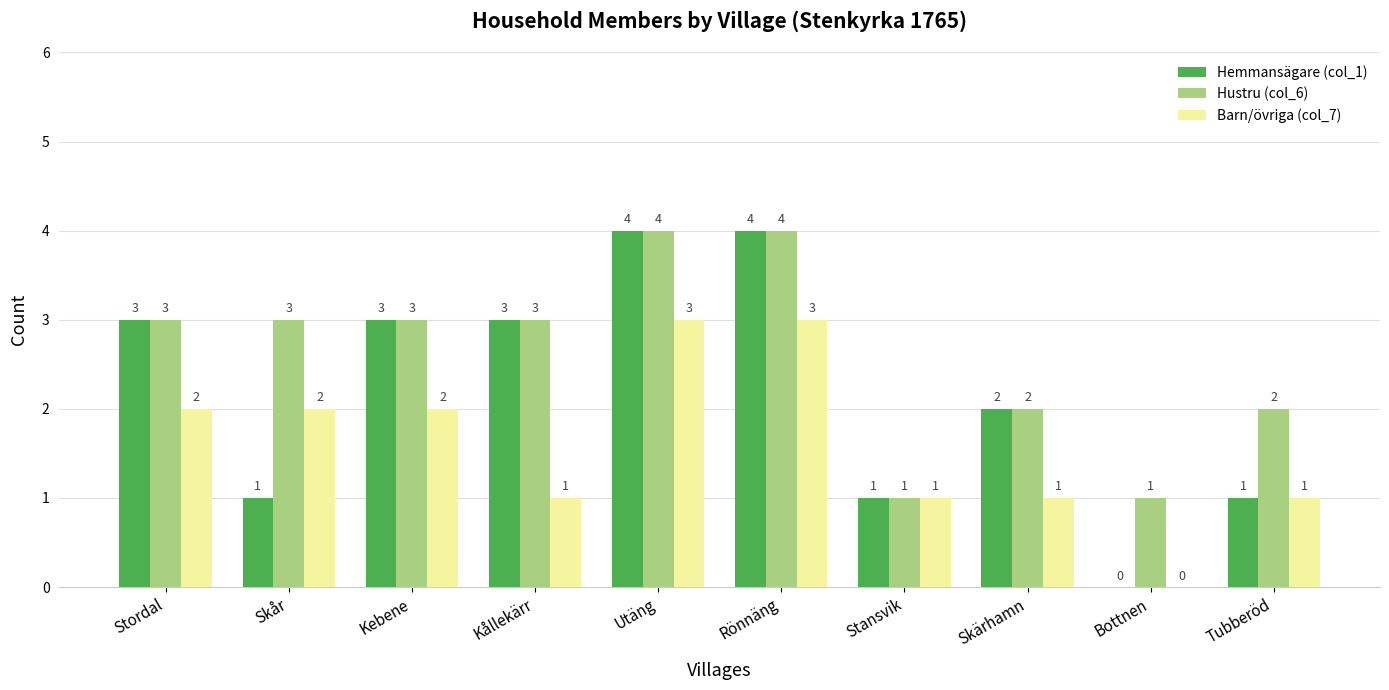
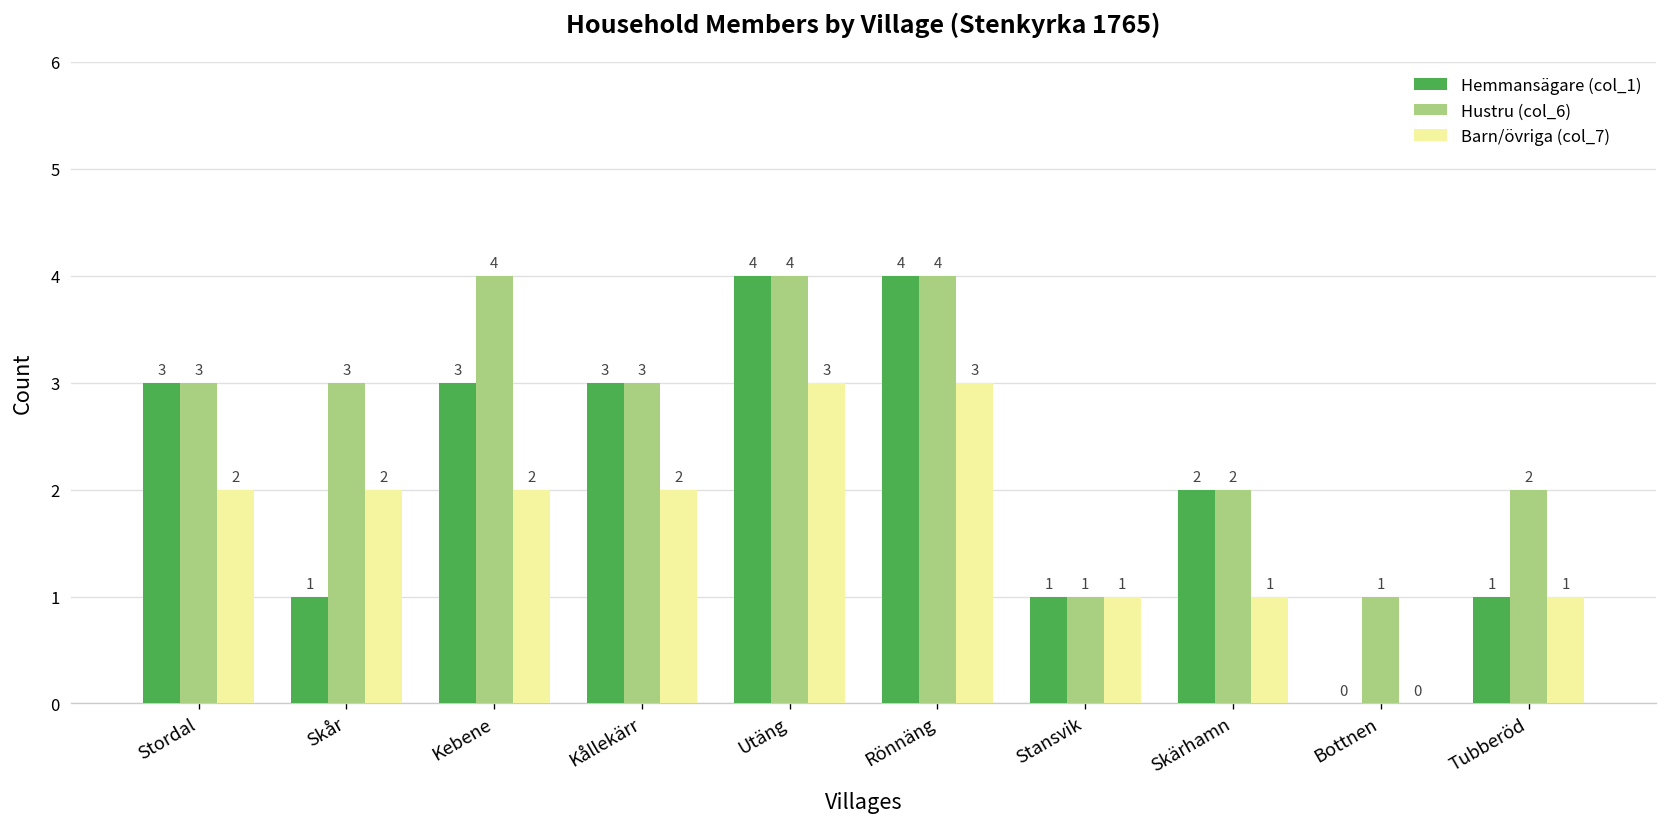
  {
    "Hemmansägare (col_1)": {
      "Stordal": 3,
      "Skår": 1,
      "Kebene": 3,
      "Kållekärr": 3,
      "Utäng": 4,
      "Rönnäng": 4,
      "Stansvik": 1,
      "Skärhamn": 2,
      "Bottnen": 0,
      "Tubberöd": 1
    },
    "Hustru (col_6)": {
      "Stordal": 3,
      "Skår": 3,
-     "Kebene": 3,
+     "Kebene": 4,
      "Kållekärr": 3,
      "Utäng": 4,
      "Rönnäng": 4,
      "Stansvik": 1,
      "Skärhamn": 2,
      "Bottnen": 1,
      "Tubberöd": 2
    },
    "Barn/övriga (col_7)": {
      "Stordal": 2,
      "Skår": 2,
      "Kebene": 2,
-     "Kållekärr": 1,
+     "Kållekärr": 2,
      "Utäng": 3,
      "Rönnäng": 3,
      "Stansvik": 1,
      "Skärhamn": 1,
      "Bottnen": 0,
      "Tubberöd": 1
    }
  }
